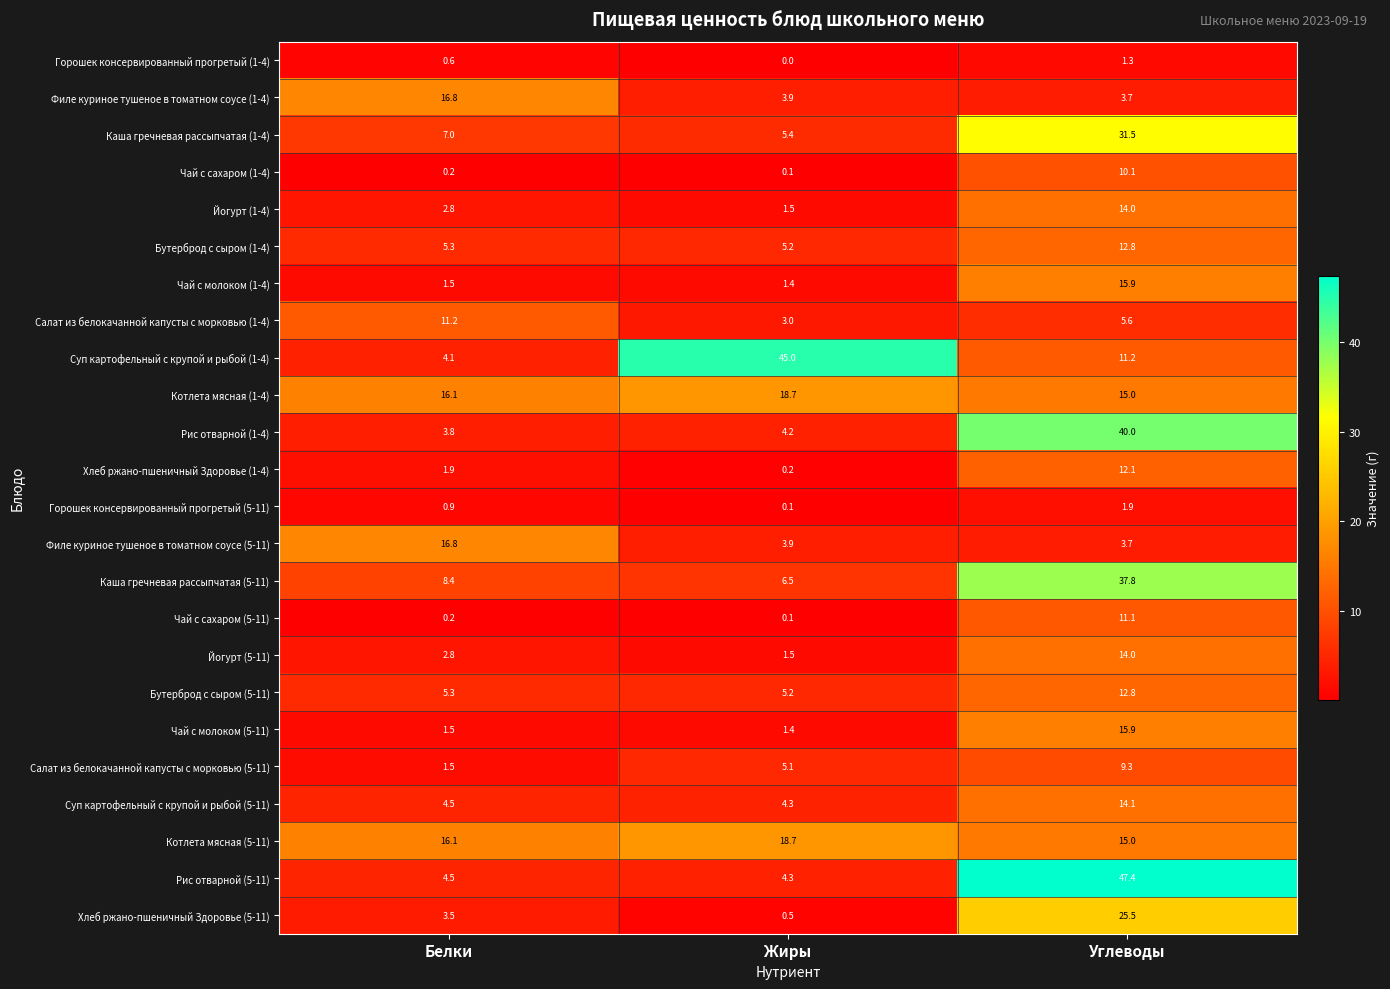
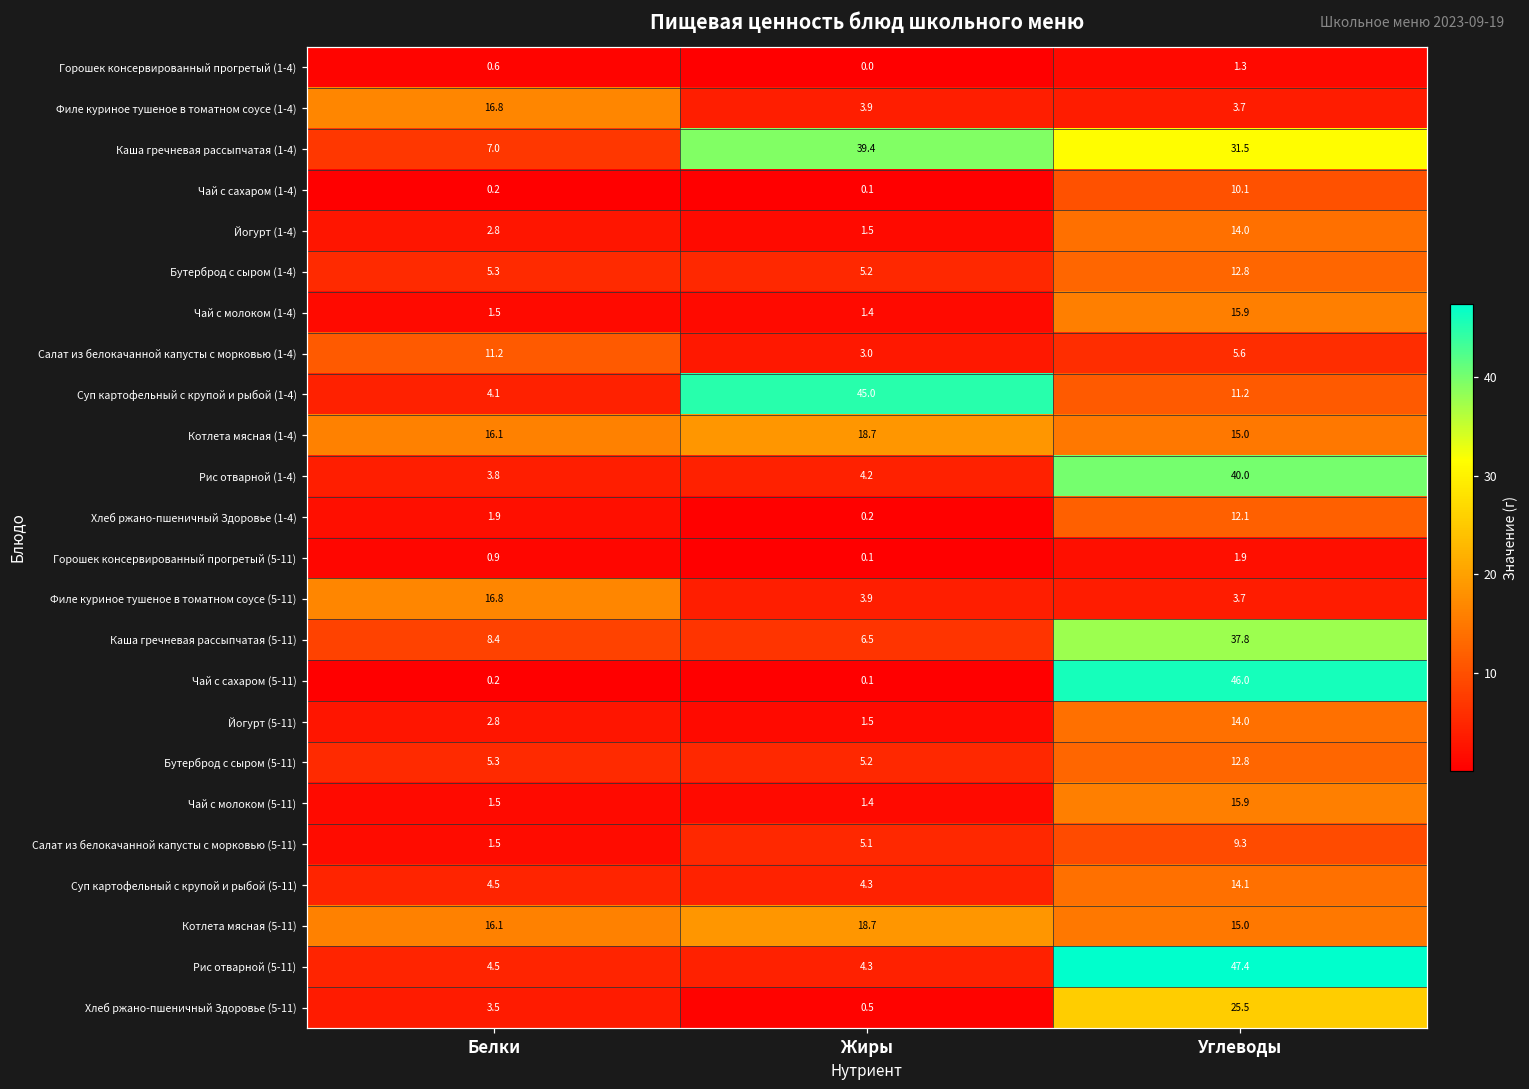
  {
    "Горошек консервированный прогретый (1-4)": {
      "Белки": 0.6,
      "Жиры": 0.0,
      "Углеводы": 1.3
    },
    "Филе куриное тушеное в томатном соусе (1-4)": {
      "Белки": 16.8,
      "Жиры": 3.9,
      "Углеводы": 3.7
    },
    "Каша гречневая рассыпчатая (1-4)": {
      "Белки": 7.0,
-     "Жиры": 5.4,
+     "Жиры": 39.4,
      "Углеводы": 31.5
    },
    "Чай с сахаром (1-4)": {
      "Белки": 0.2,
      "Жиры": 0.1,
      "Углеводы": 10.1
    },
    "Йогурт (1-4)": {
      "Белки": 2.8,
      "Жиры": 1.5,
      "Углеводы": 14.0
    },
    "Бутерброд с сыром (1-4)": {
      "Белки": 5.3,
      "Жиры": 5.2,
      "Углеводы": 12.8
    },
    "Чай с молоком (1-4)": {
      "Белки": 1.5,
      "Жиры": 1.4,
      "Углеводы": 15.9
    },
    "Салат из белокачанной капусты с морковью (1-4)": {
      "Белки": 11.2,
      "Жиры": 3.0,
      "Углеводы": 5.6
    },
    "Суп картофельный с крупой и рыбой (1-4)": {
      "Белки": 4.1,
      "Жиры": 45.0,
      "Углеводы": 11.2
    },
    "Котлета мясная (1-4)": {
      "Белки": 16.1,
      "Жиры": 18.7,
      "Углеводы": 15.0
    },
    "Рис отварной (1-4)": {
      "Белки": 3.8,
      "Жиры": 4.2,
      "Углеводы": 40.0
    },
    "Хлеб ржано-пшеничный Здоровье (1-4)": {
      "Белки": 1.9,
      "Жиры": 0.2,
      "Углеводы": 12.1
    },
    "Горошек консервированный прогретый (5-11)": {
      "Белки": 0.9,
      "Жиры": 0.1,
      "Углеводы": 1.9
    },
    "Филе куриное тушеное в томатном соусе (5-11)": {
      "Белки": 16.8,
      "Жиры": 3.9,
      "Углеводы": 3.7
    },
    "Каша гречневая рассыпчатая (5-11)": {
      "Белки": 8.4,
      "Жиры": 6.5,
      "Углеводы": 37.8
    },
    "Чай с сахаром (5-11)": {
      "Белки": 0.2,
      "Жиры": 0.1,
-     "Углеводы": 11.1
+     "Углеводы": 46.0
    },
    "Йогурт (5-11)": {
      "Белки": 2.8,
      "Жиры": 1.5,
      "Углеводы": 14.0
    },
    "Бутерброд с сыром (5-11)": {
      "Белки": 5.3,
      "Жиры": 5.2,
      "Углеводы": 12.8
    },
    "Чай с молоком (5-11)": {
      "Белки": 1.5,
      "Жиры": 1.4,
      "Углеводы": 15.9
    },
    "Салат из белокачанной капусты с морковью (5-11)": {
      "Белки": 1.5,
      "Жиры": 5.1,
      "Углеводы": 9.3
    },
    "Суп картофельный с крупой и рыбой (5-11)": {
      "Белки": 4.5,
      "Жиры": 4.3,
      "Углеводы": 14.1
    },
    "Котлета мясная (5-11)": {
      "Белки": 16.1,
      "Жиры": 18.7,
      "Углеводы": 15.0
    },
    "Рис отварной (5-11)": {
      "Белки": 4.5,
      "Жиры": 4.3,
      "Углеводы": 47.4
    },
    "Хлеб ржано-пшеничный Здоровье (5-11)": {
      "Белки": 3.5,
      "Жиры": 0.5,
      "Углеводы": 25.5
    }
  }
